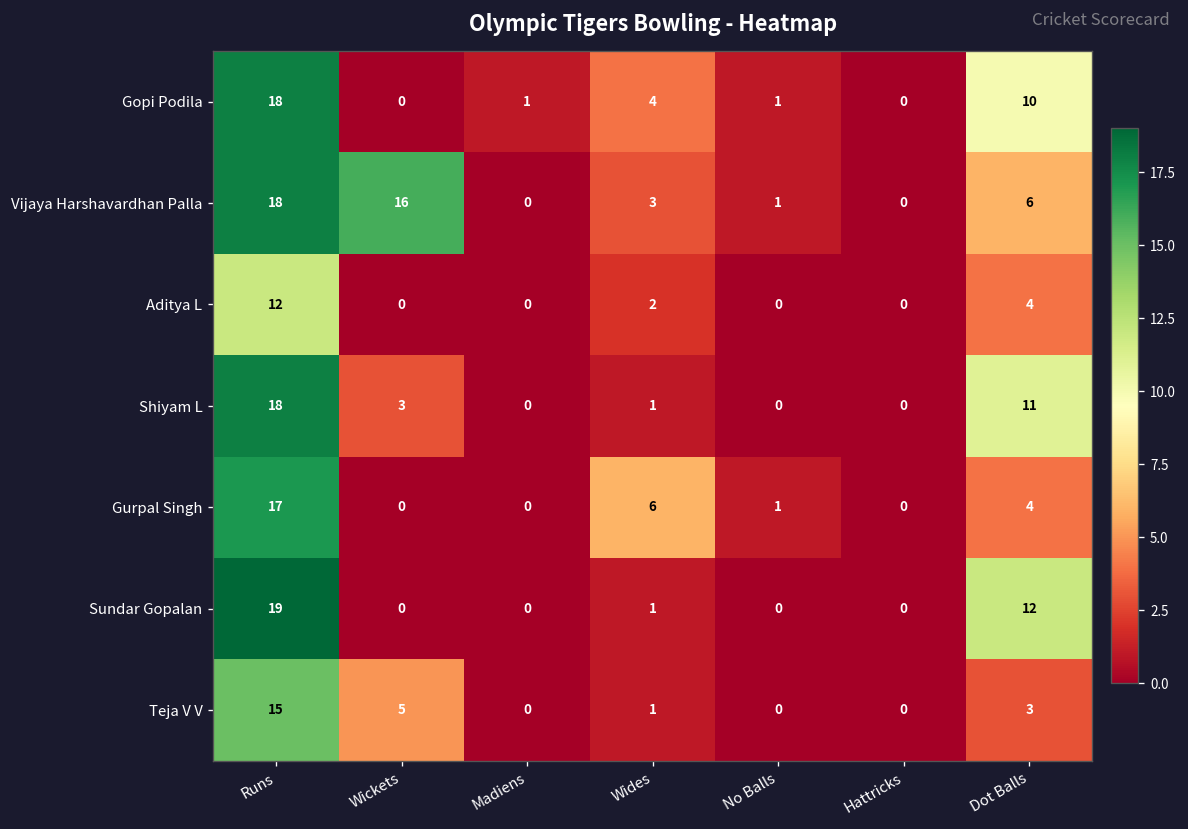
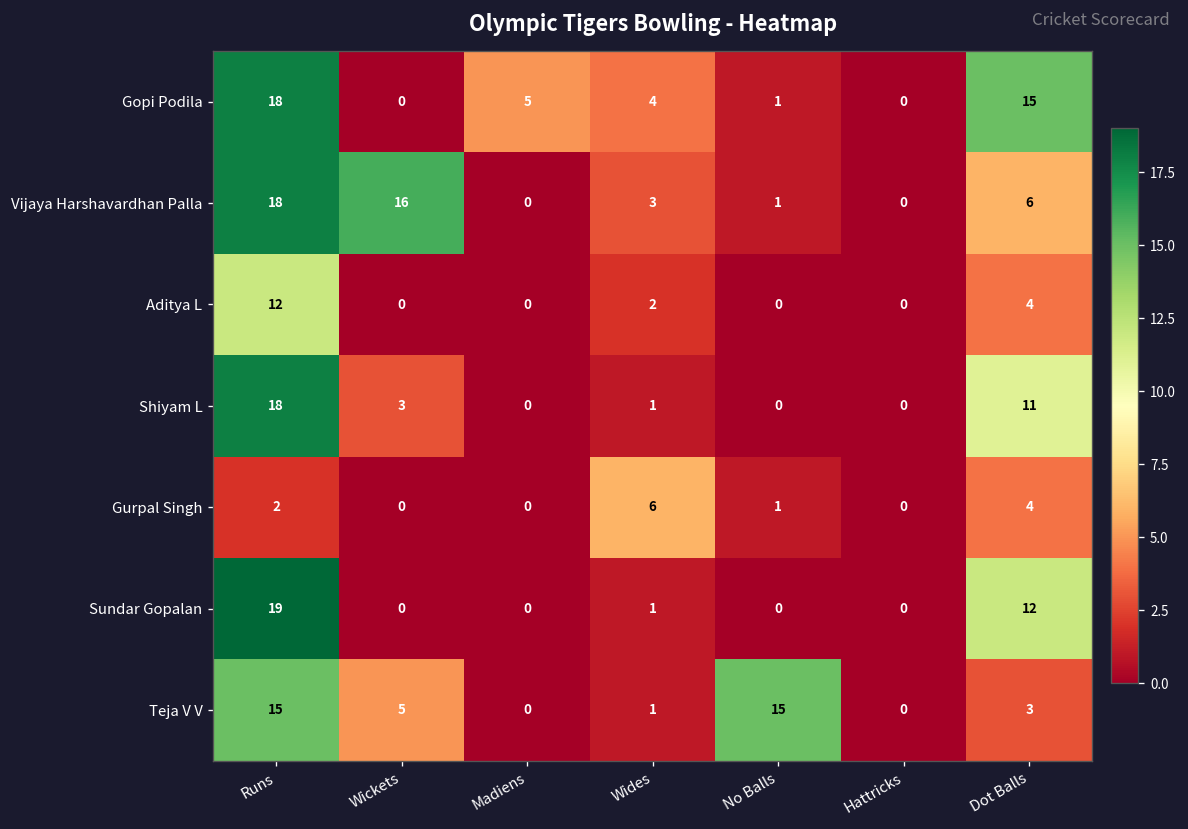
  {
    "Gopi Podila": {
      "Runs": 18,
      "Wickets": 0,
-     "Madiens": 1,
+     "Madiens": 5,
      "Wides": 4,
      "No Balls": 1,
      "Hattricks": 0,
-     "Dot Balls": 10
+     "Dot Balls": 15
    },
    "Vijaya Harshavardhan Palla": {
      "Runs": 18,
      "Wickets": 16,
      "Madiens": 0,
      "Wides": 3,
      "No Balls": 1,
      "Hattricks": 0,
      "Dot Balls": 6
    },
    "Aditya L": {
      "Runs": 12,
      "Wickets": 0,
      "Madiens": 0,
      "Wides": 2,
      "No Balls": 0,
      "Hattricks": 0,
      "Dot Balls": 4
    },
    "Shiyam L": {
      "Runs": 18,
      "Wickets": 3,
      "Madiens": 0,
      "Wides": 1,
      "No Balls": 0,
      "Hattricks": 0,
      "Dot Balls": 11
    },
    "Gurpal Singh": {
-     "Runs": 17,
+     "Runs": 2,
      "Wickets": 0,
      "Madiens": 0,
      "Wides": 6,
      "No Balls": 1,
      "Hattricks": 0,
      "Dot Balls": 4
    },
    "Sundar Gopalan": {
      "Runs": 19,
      "Wickets": 0,
      "Madiens": 0,
      "Wides": 1,
      "No Balls": 0,
      "Hattricks": 0,
      "Dot Balls": 12
    },
    "Teja V V": {
      "Runs": 15,
      "Wickets": 5,
      "Madiens": 0,
      "Wides": 1,
-     "No Balls": 0,
+     "No Balls": 15,
      "Hattricks": 0,
      "Dot Balls": 3
    }
  }
